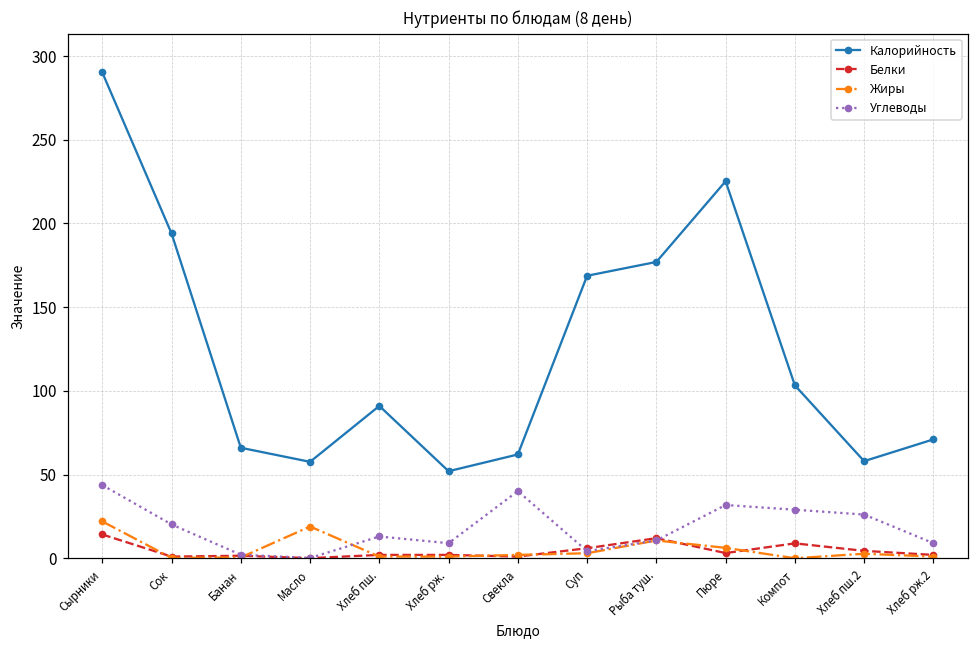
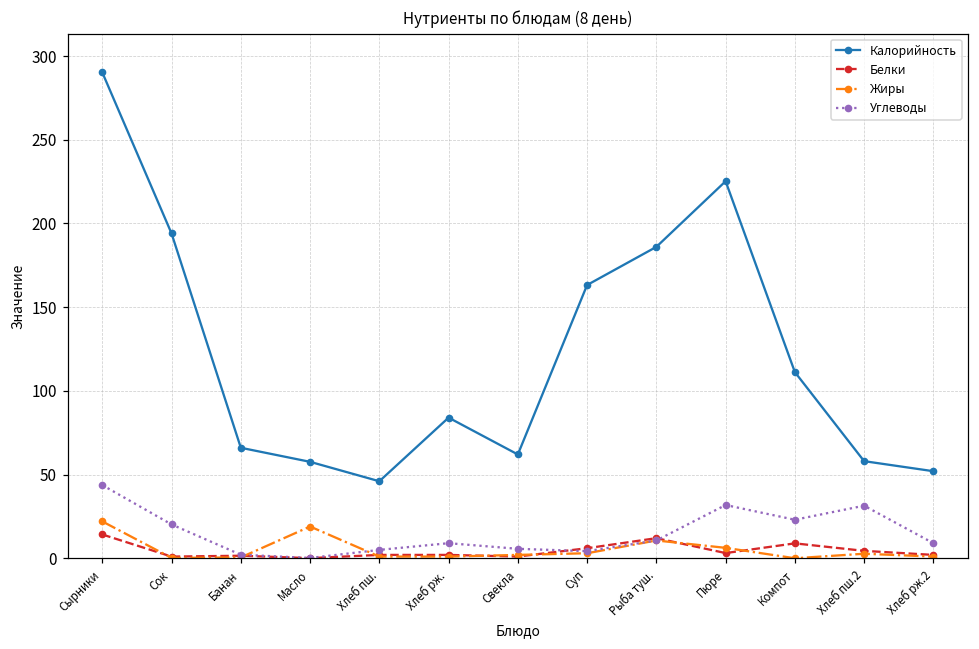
  {
    "Калорийность": {
      "Сырники": 290,
      "Сок": 194,
      "Банан": 66,
      "Масло": 58,
-     "Хлеб пш.": 91,
-     "Хлеб рж.": 52,
+     "Хлеб пш.": 46,
+     "Хлеб рж.": 84,
      "Свекла": 62,
-     "Суп": 169,
-     "Рыба туш.": 177,
+     "Суп": 163,
+     "Рыба туш.": 186,
      "Пюре": 225,
-     "Компот": 103,
+     "Компот": 111,
      "Хлеб пш.2": 58,
-     "Хлеб рж.2": 71
+     "Хлеб рж.2": 52
    },
    "Белки": {
      "Сырники": 14,
      "Суп": 6,
      "Пюре": 3,
      "Компот": 9,
      "Хлеб пш.2": 4
    },
    "Жиры": {
      "Сырники": 22,
      "Масло": 19,
      "Пюре": 6,
      "Компот": 0,
      "Хлеб пш.2": 3
    },
    "Углеводы": {
      "Сырники": 44,
      "Сок": 20,
-     "Хлеб пш.": 13,
+     "Хлеб пш.": 5,
      "Хлеб рж.": 9,
-     "Свекла": 40,
+     "Свекла": 6,
      "Пюре": 32,
-     "Компот": 29,
-     "Хлеб пш.2": 26,
+     "Компот": 23,
+     "Хлеб пш.2": 31,
      "Хлеб рж.2": 9
    }
  }
